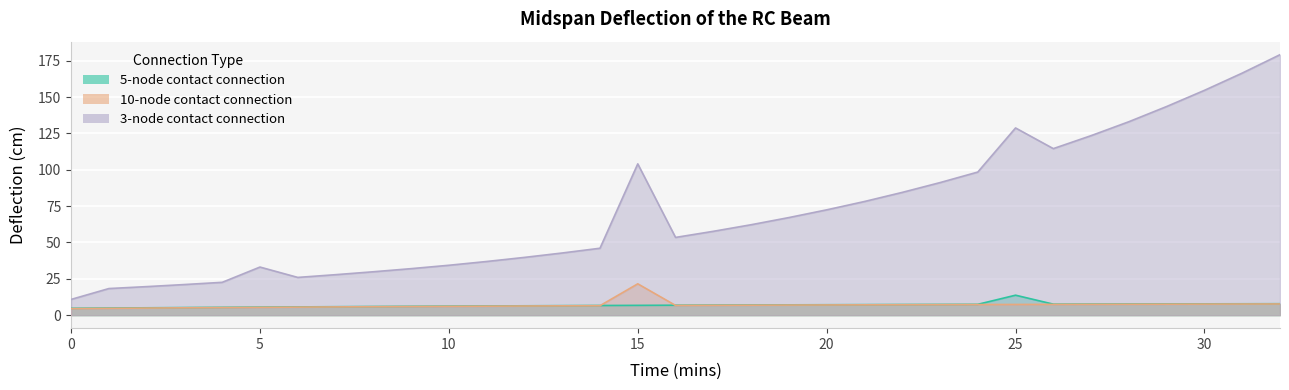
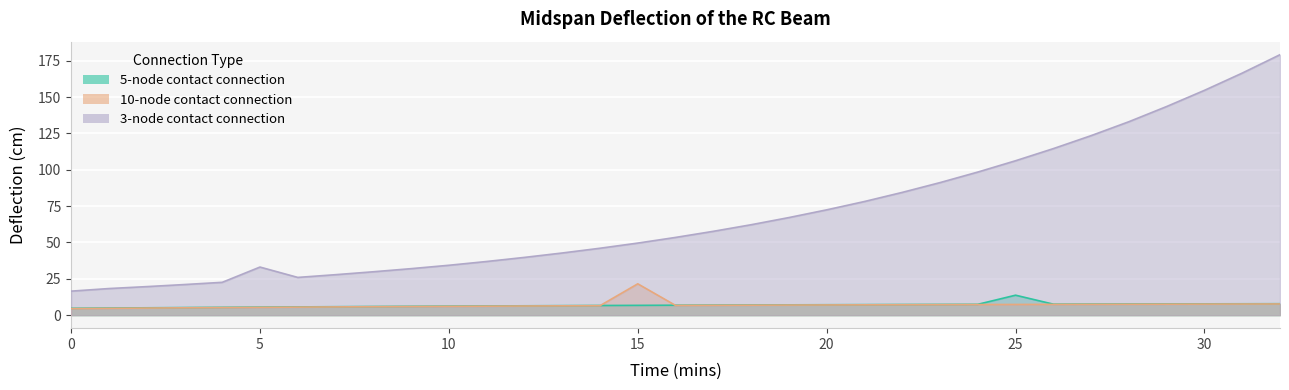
  {
    "5-node contact connection": {
      "15": 7,
      "25": 14
    },
    "10-node contact connection": {
      "15": 22,
      "25": 7
    },
    "3-node contact connection": {
-     "0": 11,
+     "0": 16,
      "5": 33,
      "10": 34,
-     "15": 104,
+     "15": 50,
      "20": 72,
-     "25": 129,
+     "25": 106,
      "30": 155
    }
  }
